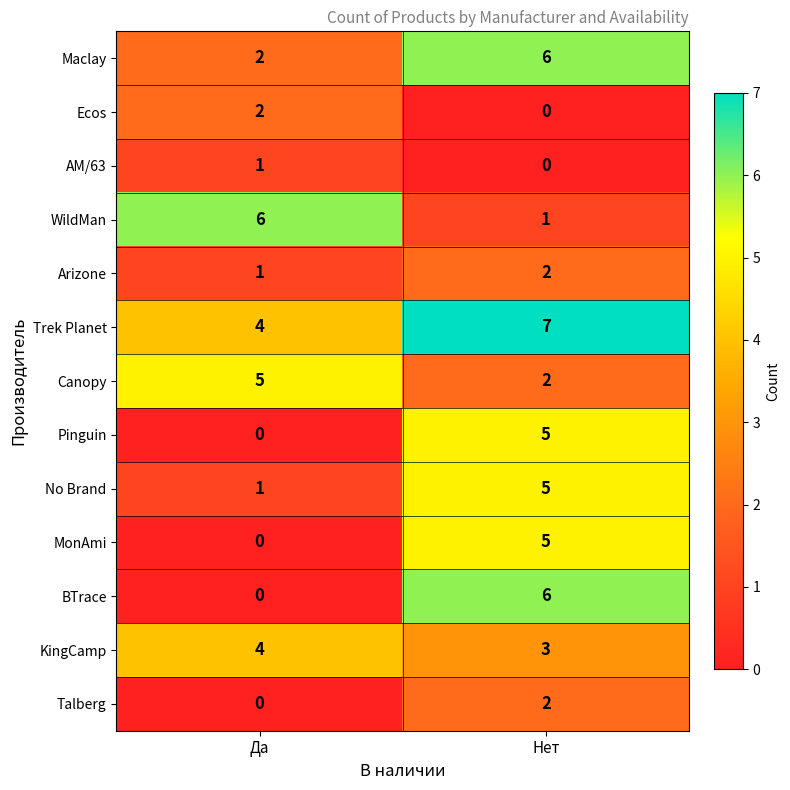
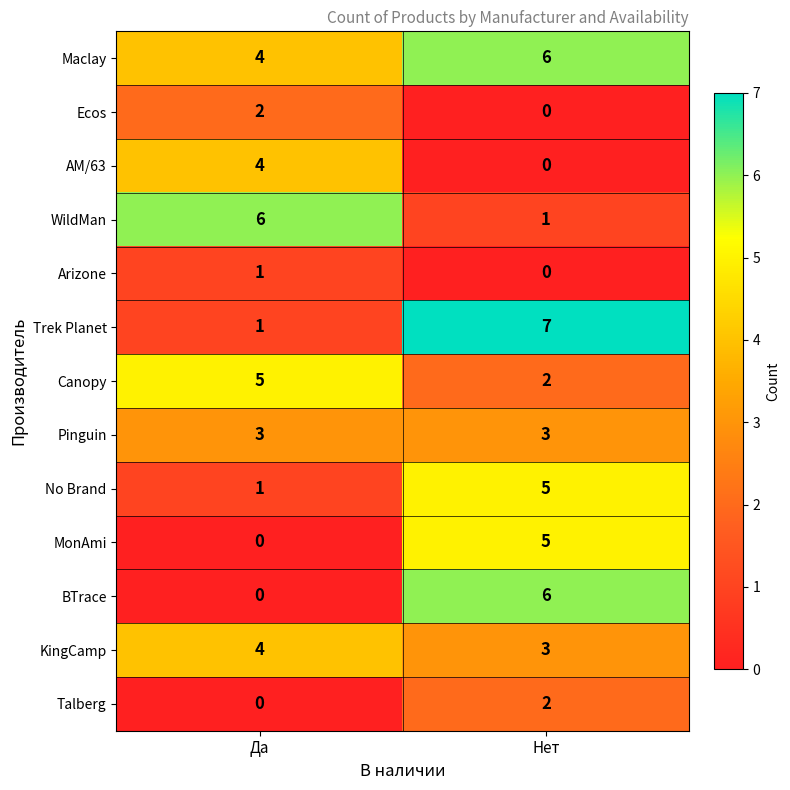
  {
    "Maclay": {
-     "Да": 2,
+     "Да": 4,
      "Нет": 6
    },
    "Ecos": {
      "Да": 2,
      "Нет": 0
    },
    "AM/63": {
-     "Да": 1,
+     "Да": 4,
      "Нет": 0
    },
    "WildMan": {
      "Да": 6,
      "Нет": 1
    },
    "Arizone": {
      "Да": 1,
-     "Нет": 2
+     "Нет": 0
    },
    "Trek Planet": {
-     "Да": 4,
+     "Да": 1,
      "Нет": 7
    },
    "Canopy": {
      "Да": 5,
      "Нет": 2
    },
    "Pinguin": {
-     "Да": 0,
-     "Нет": 5
+     "Да": 3,
+     "Нет": 3
    },
    "No Brand": {
      "Да": 1,
      "Нет": 5
    },
    "MonAmi": {
      "Да": 0,
      "Нет": 5
    },
    "BTrace": {
      "Да": 0,
      "Нет": 6
    },
    "KingCamp": {
      "Да": 4,
      "Нет": 3
    },
    "Talberg": {
      "Да": 0,
      "Нет": 2
    }
  }
